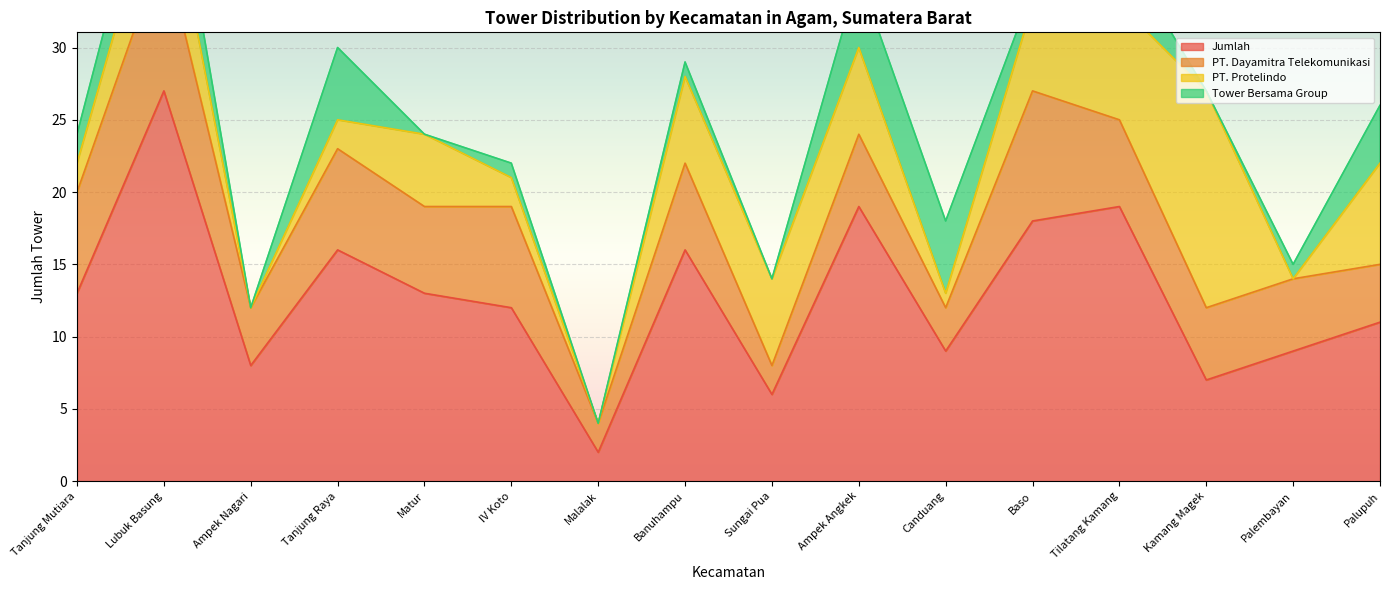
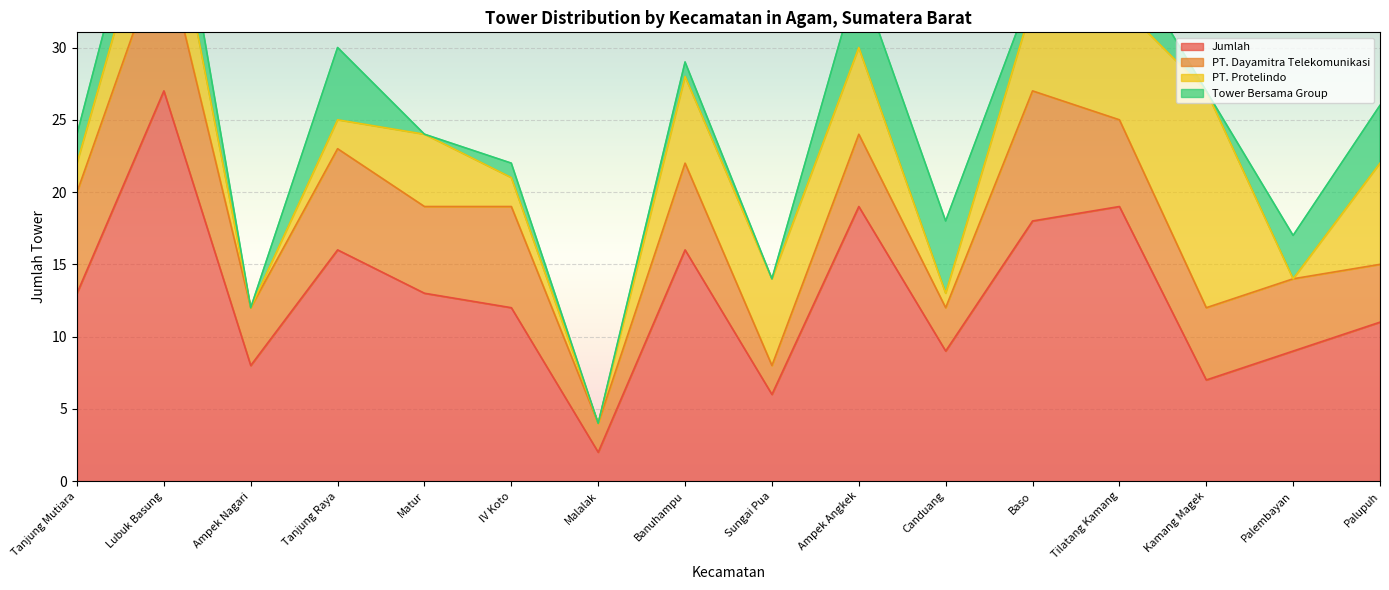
  {
    "PT. Protelindo": {
      "Tanjung Mutiara": 2,
      "Tanjung Raya": 2,
      "IV Koto": 2,
      "Banuhampu": 6,
      "Ampek Angkek": 6,
      "Canduang": 1,
      "Palupuh": 7
    },
    "Tower Bersama Group": {
      "Tanjung Mutiara": 2,
      "Tanjung Raya": 5,
      "IV Koto": 1,
      "Banuhampu": 1,
      "Canduang": 5,
-     "Palembayan": 1,
+     "Palembayan": 3,
      "Palupuh": 4
    }
  }
